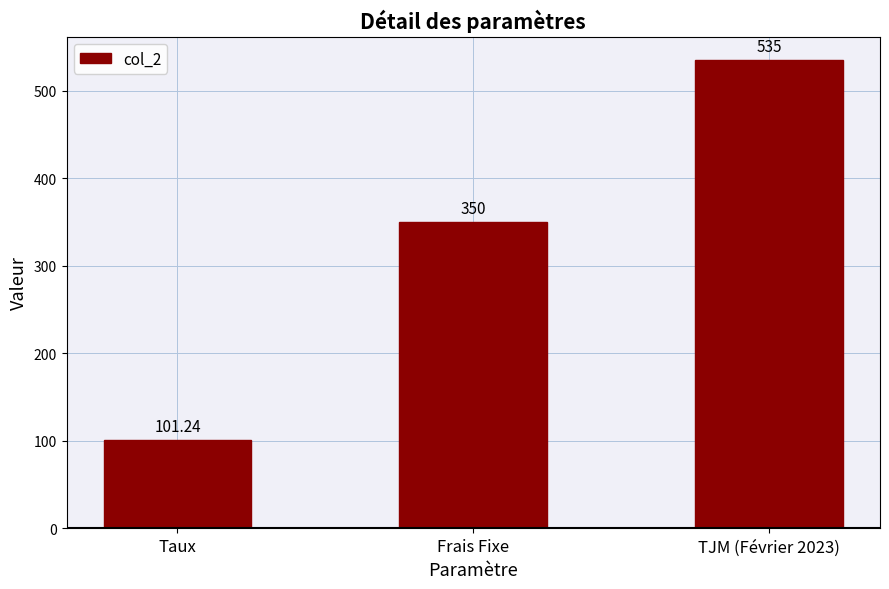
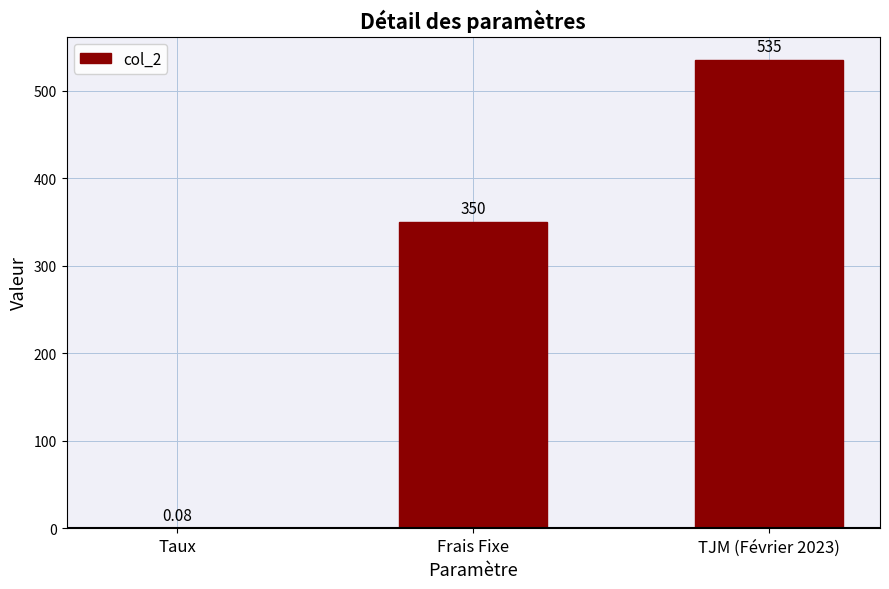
  {
-   "Taux": 101.24,
+   "Taux": 0.08,
    "Frais Fixe": 350,
    "TJM (Février 2023)": 535
  }
